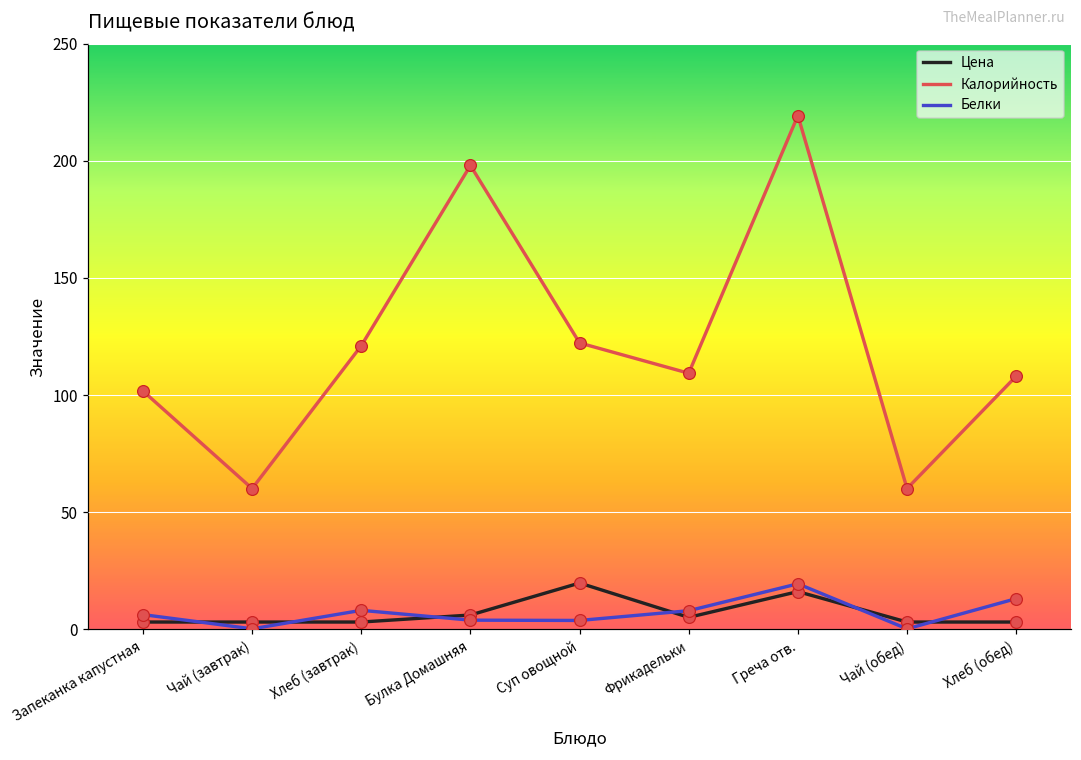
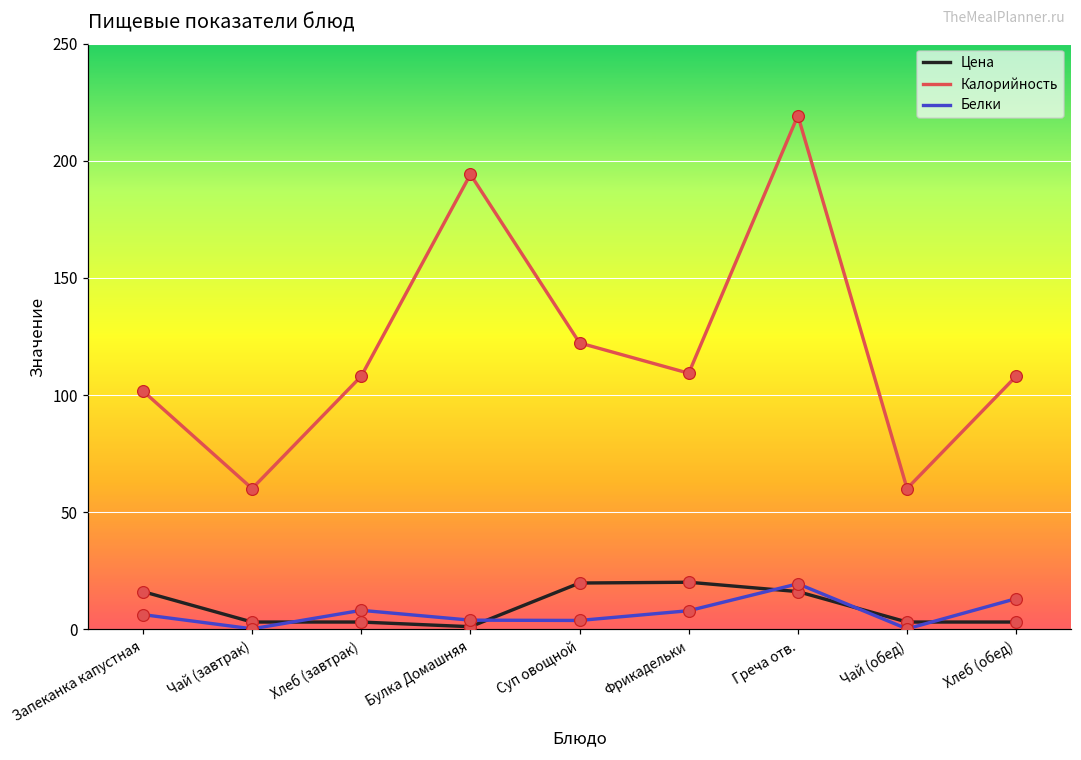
  {
    "Цена": {
-     "Запеканка капустная": 3,
+     "Запеканка капустная": 16,
      "Чай (завтрак)": 3,
      "Хлеб (завтрак)": 3,
-     "Булка Домашняя": 6,
+     "Булка Домашняя": 1,
      "Суп овощной": 20,
-     "Фрикадельки": 5,
+     "Фрикадельки": 20,
      "Греча отв.": 16,
      "Чай (обед)": 3,
      "Хлеб (обед)": 3
    },
    "Калорийность": {
      "Запеканка капустная": 102,
      "Чай (завтрак)": 60,
-     "Хлеб (завтрак)": 121,
-     "Булка Домашняя": 198,
+     "Хлеб (завтрак)": 108,
+     "Булка Домашняя": 194,
      "Суп овощной": 122,
      "Фрикадельки": 109,
      "Греча отв.": 219,
      "Чай (обед)": 60,
      "Хлеб (обед)": 108
    },
    "Белки": {
      "Запеканка капустная": 6,
      "Чай (завтрак)": 0,
      "Хлеб (завтрак)": 8,
      "Булка Домашняя": 4,
      "Суп овощной": 4,
      "Фрикадельки": 8,
      "Греча отв.": 19,
      "Чай (обед)": 0,
      "Хлеб (обед)": 13
    }
  }
